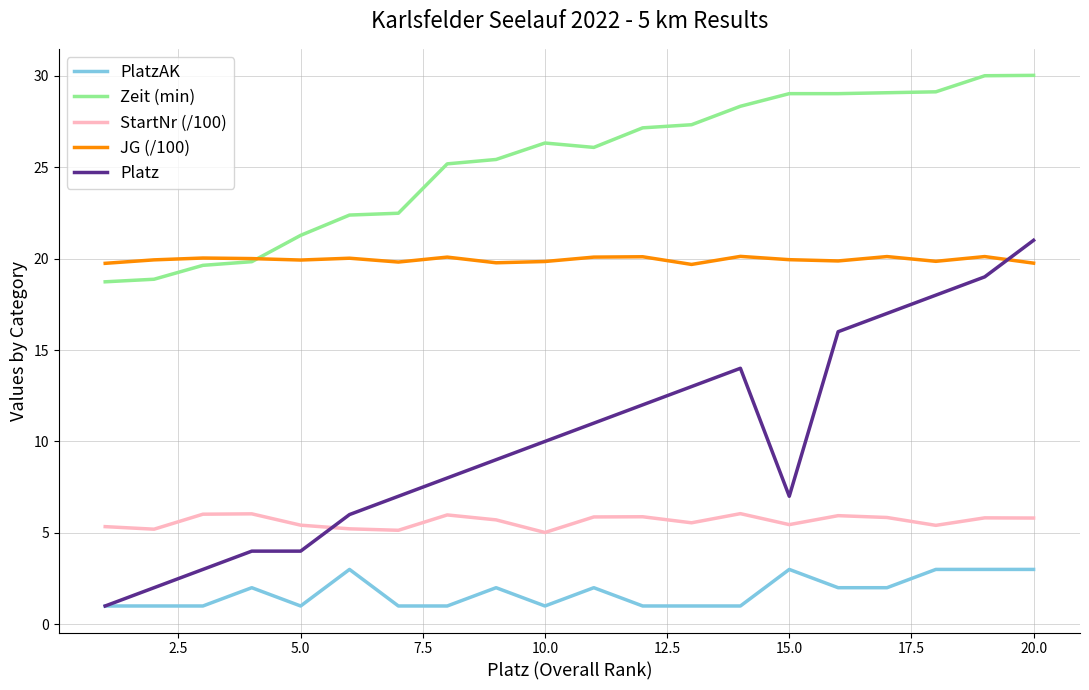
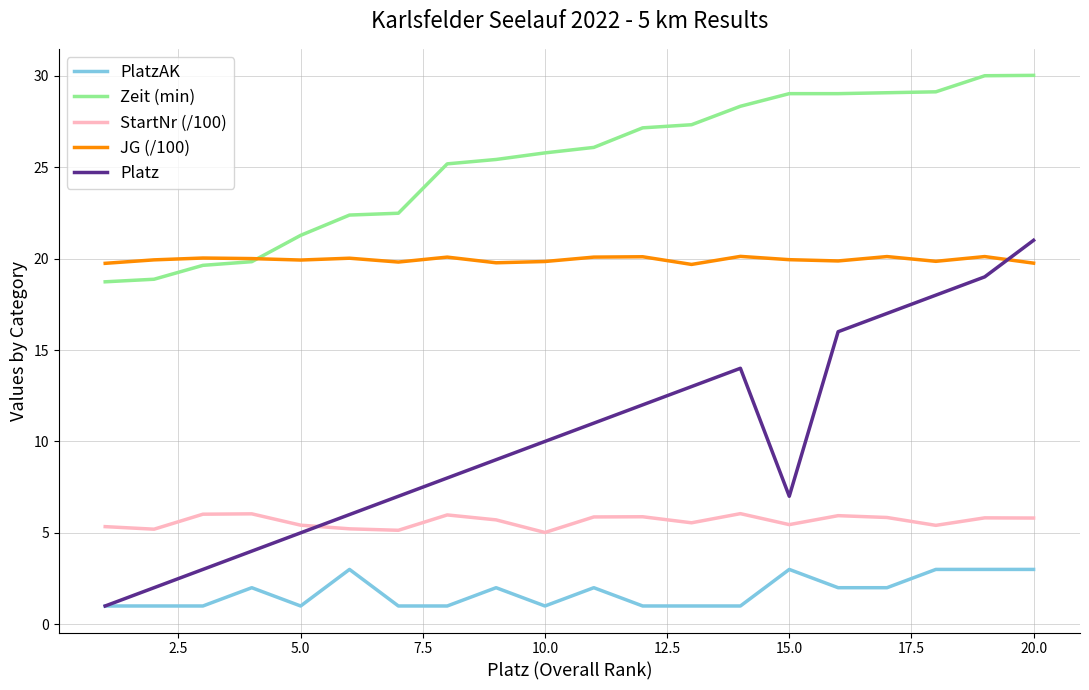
  {
    "PlatzAK": {
      "5.0": 1.0,
      "10.0": 1.0,
      "15.0": 3.0,
      "20.0": 3.0
    },
    "Zeit (min)": {
      "5.0": 21.3,
-     "10.0": 26.3,
+     "10.0": 25.8,
      "15.0": 29.0,
      "20.0": 30.0
    },
    "StartNr (/100)": {
      "5.0": 5.4,
      "10.0": 5.0,
      "15.0": 5.5,
      "20.0": 5.8
    },
    "JG (/100)": {
      "5.0": 19.9,
      "10.0": 19.8,
      "15.0": 19.9,
      "20.0": 19.8
    },
    "Platz": {
-     "5.0": 4,
+     "5.0": 5,
      "10.0": 10,
      "15.0": 7,
      "20.0": 21
    }
  }
